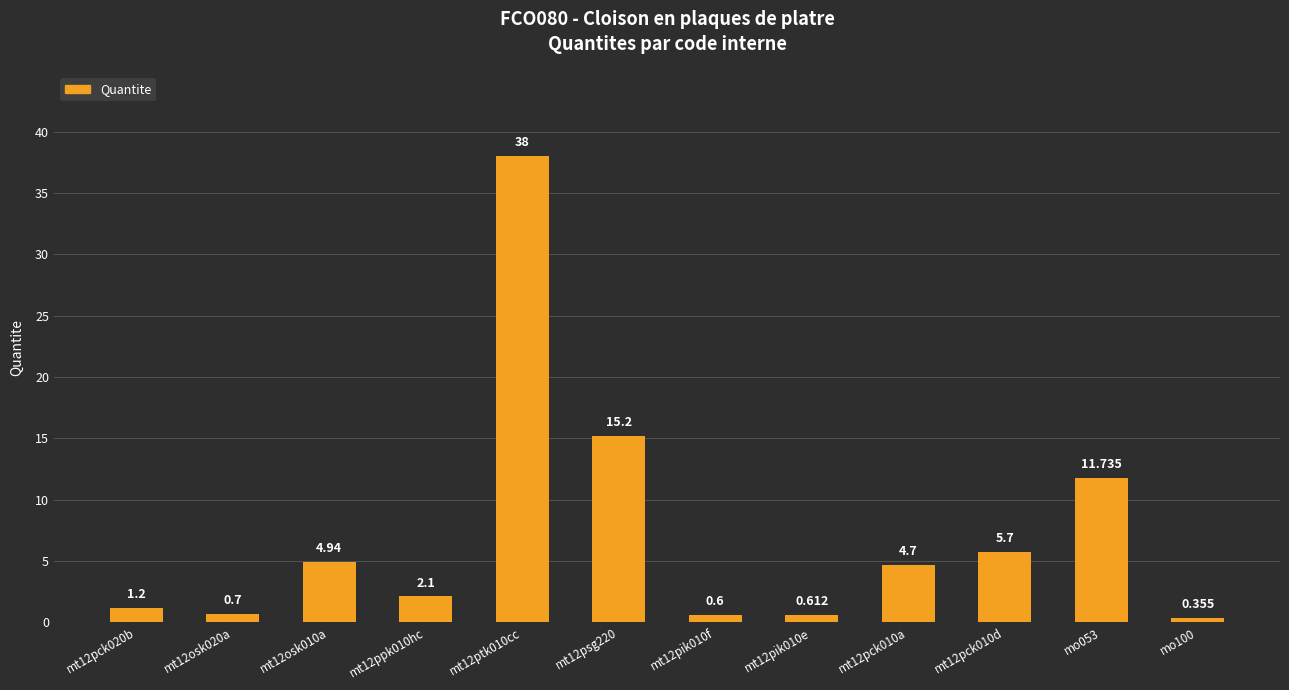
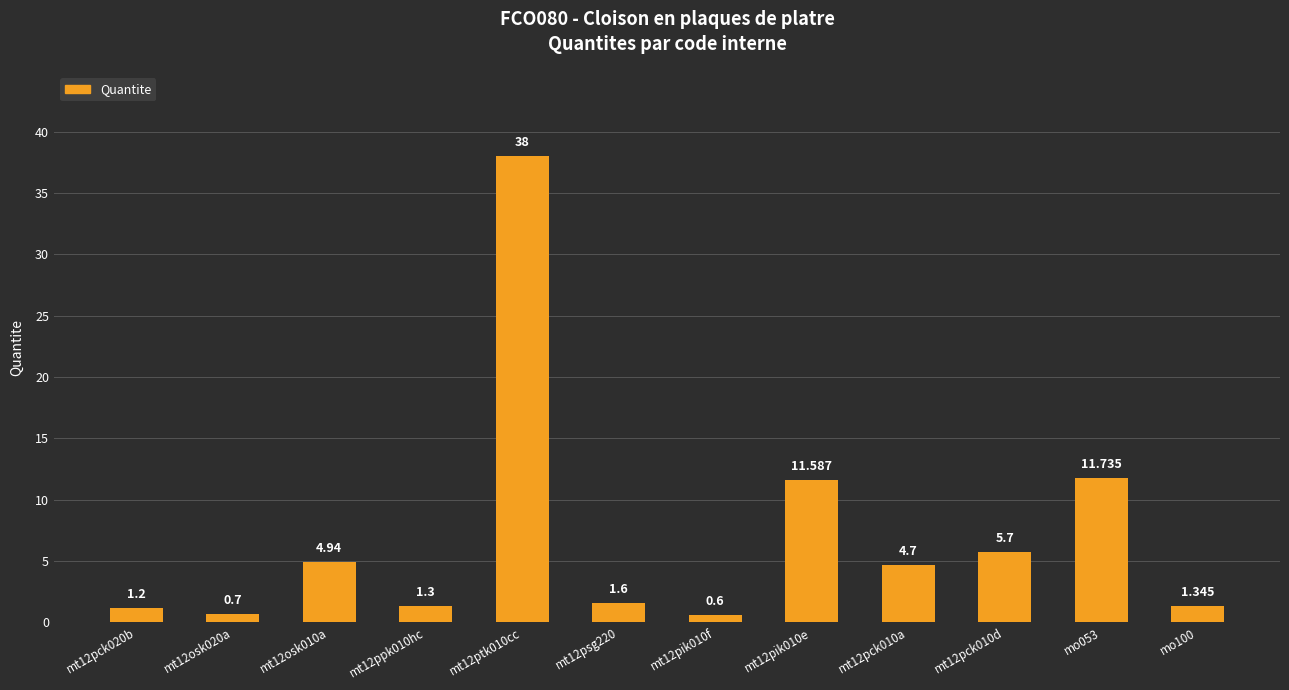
  {
    "mt12pck020b": 1.2,
    "mt12osk020a": 0.7,
    "mt12osk010a": 4.94,
-   "mt12ppk010hc": 2.1,
+   "mt12ppk010hc": 1.3,
    "mt12ptk010cc": 38,
-   "mt12psg220": 15.2,
+   "mt12psg220": 1.6,
    "mt12pik010f": 0.6,
-   "mt12pik010e": 0.612,
+   "mt12pik010e": 11.587,
    "mt12pck010a": 4.7,
    "mt12pck010d": 5.7,
    "mo053": 11.735,
-   "mo100": 0.355
+   "mo100": 1.345
  }
